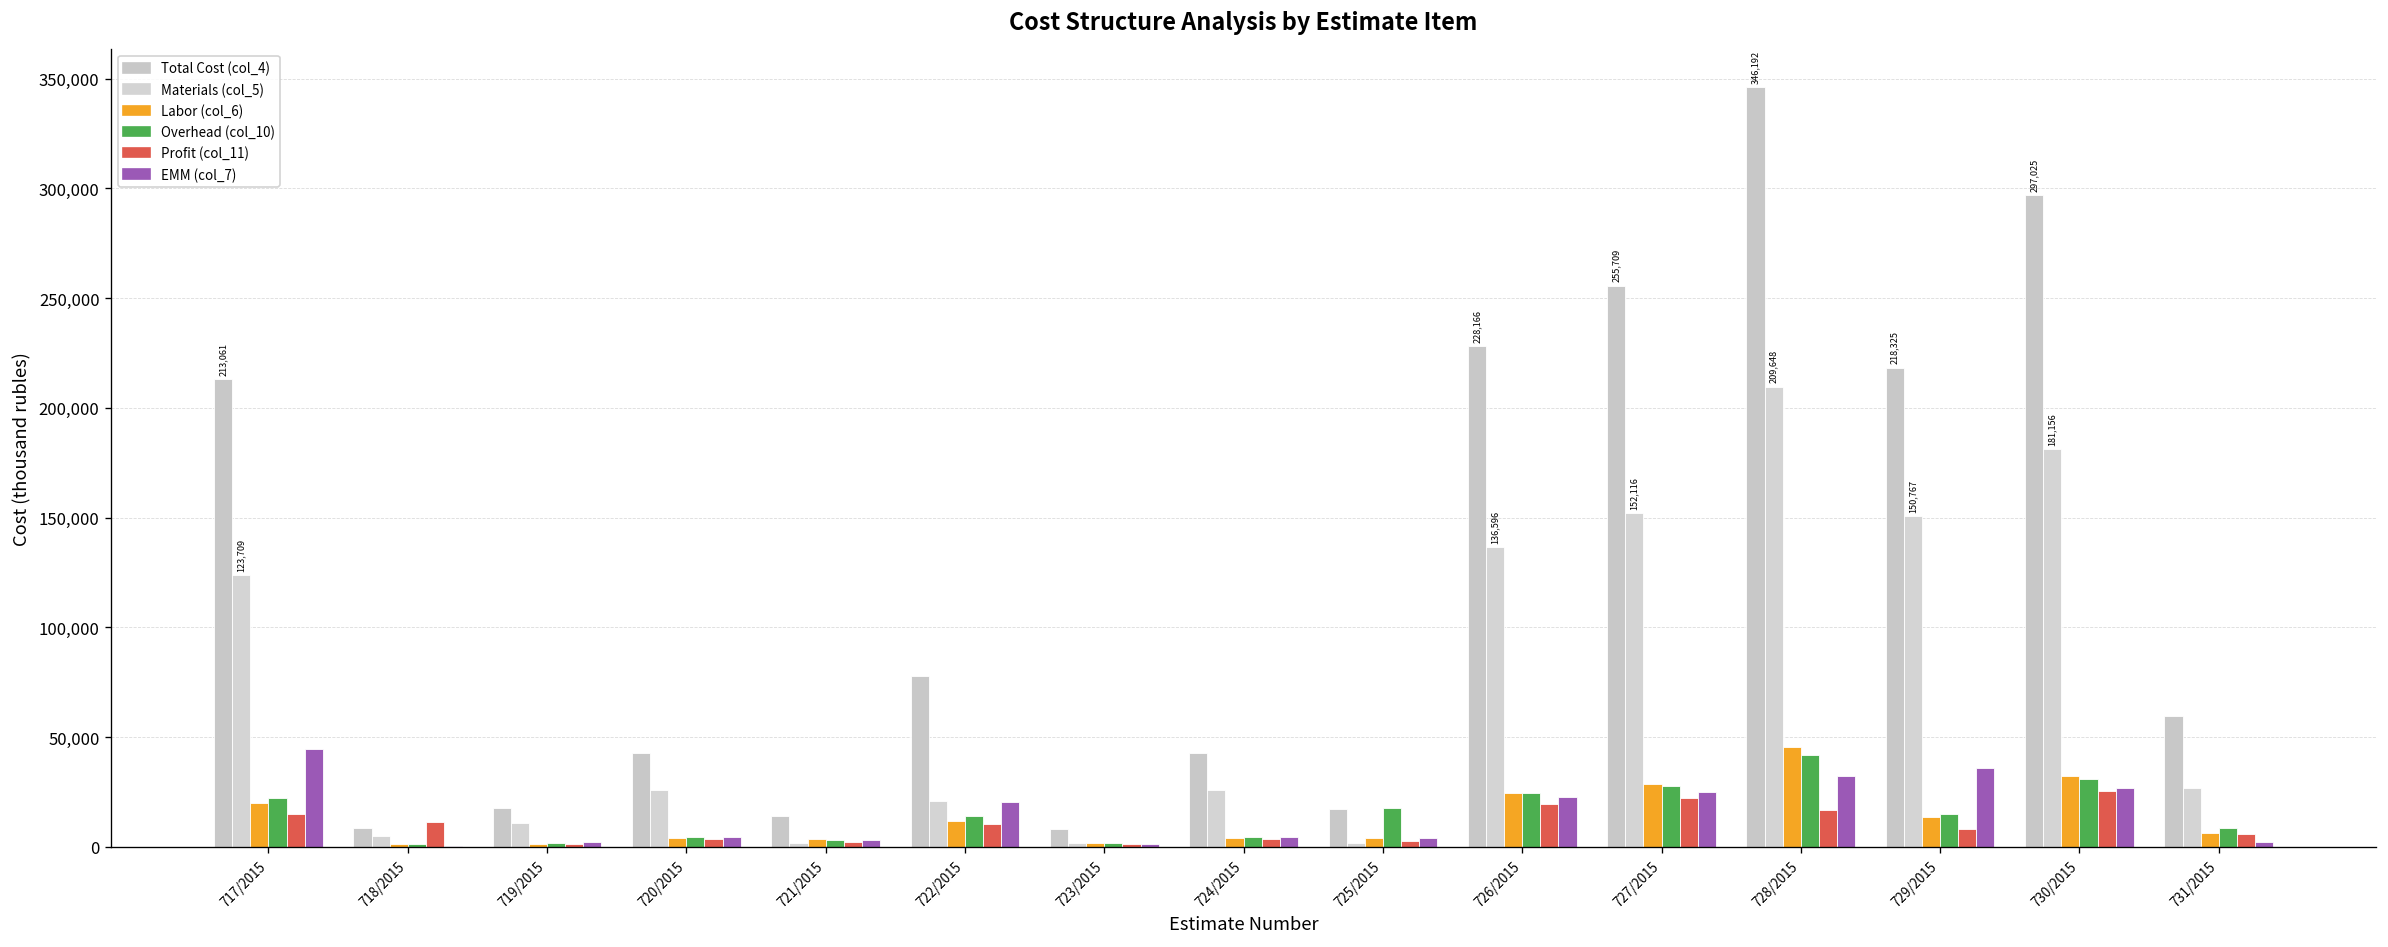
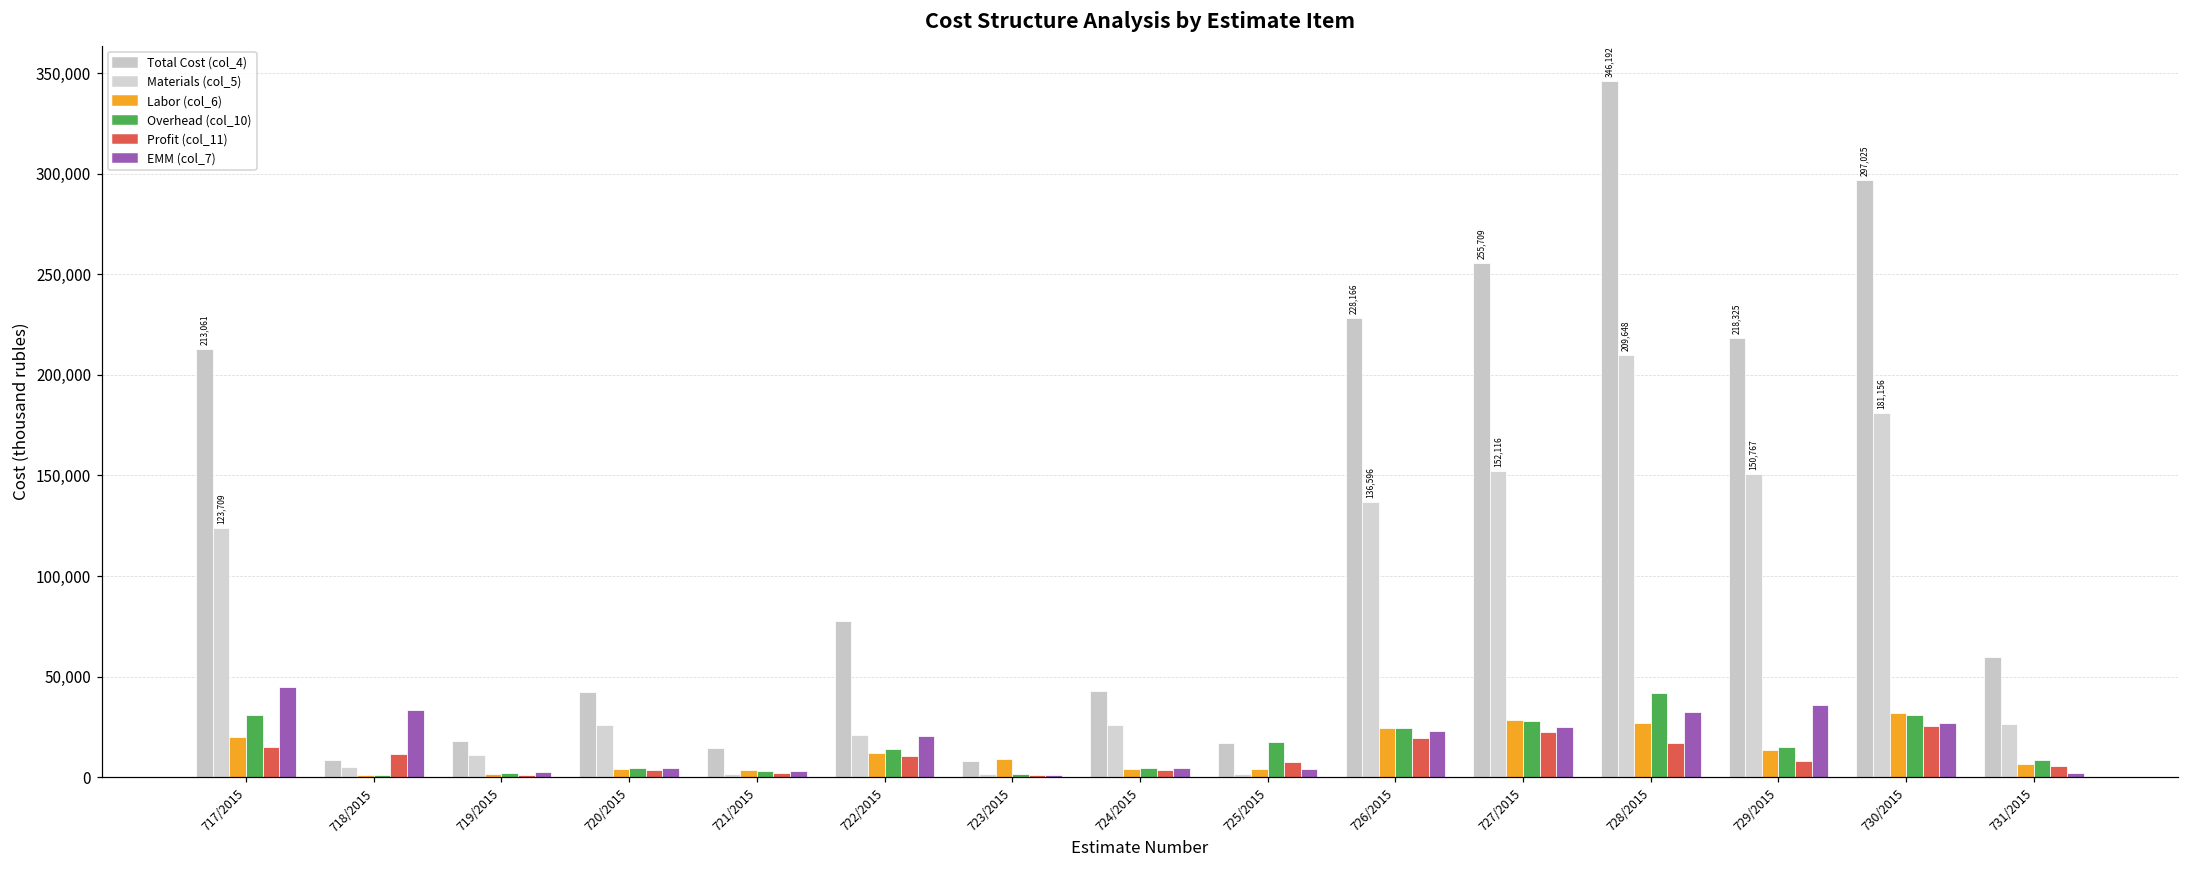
  {
    "Labor (col_6)": {
      "717/2015": "20,000",
      "719/2015": "1,000",
      "720/2015": "4,000",
      "721/2015": "4,000",
      "722/2015": "12,000",
-     "723/2015": "2,000",
+     "723/2015": "9,000",
      "724/2015": "4,000",
      "725/2015": "4,000",
      "726/2015": "25,000",
      "727/2015": "28,000",
-     "728/2015": "46,000",
+     "728/2015": "27,000",
      "729/2015": "14,000",
      "730/2015": "32,000",
      "731/2015": "7,000"
    },
    "Overhead (col_10)": {
-     "717/2015": "22,000",
+     "717/2015": "31,000",
      "719/2015": "2,000",
      "720/2015": "5,000",
      "721/2015": "3,000",
      "722/2015": "14,000",
      "723/2015": "2,000",
      "724/2015": "5,000",
      "725/2015": "18,000",
      "726/2015": "25,000",
      "727/2015": "28,000",
      "728/2015": "42,000",
      "729/2015": "15,000",
      "730/2015": "31,000",
      "731/2015": "9,000"
    },
    "Profit (col_11)": {
      "717/2015": "15,000",
      "718/2015": "11,000",
      "720/2015": "3,000",
      "721/2015": "2,000",
      "722/2015": "10,000",
      "724/2015": "3,000",
-     "725/2015": "3,000",
+     "725/2015": "8,000",
      "726/2015": "19,000",
      "727/2015": "22,000",
      "728/2015": "17,000",
      "729/2015": "8,000",
      "730/2015": "26,000",
      "731/2015": "6,000"
    },
    "EMM (col_7)": {
      "717/2015": "45,000",
-     "718/2015": "0",
+     "718/2015": "33,000",
      "719/2015": "2,000",
      "720/2015": "5,000",
      "721/2015": "3,000",
      "722/2015": "20,000",
      "724/2015": "5,000",
      "725/2015": "4,000",
      "726/2015": "23,000",
      "727/2015": "25,000",
      "728/2015": "32,000",
      "729/2015": "36,000",
      "730/2015": "27,000",
      "731/2015": "2,000"
    }
  }
